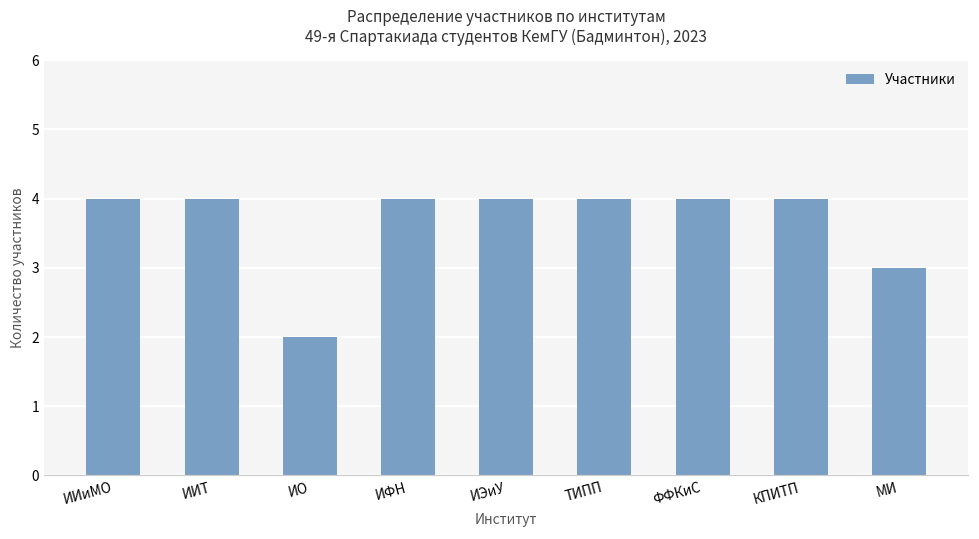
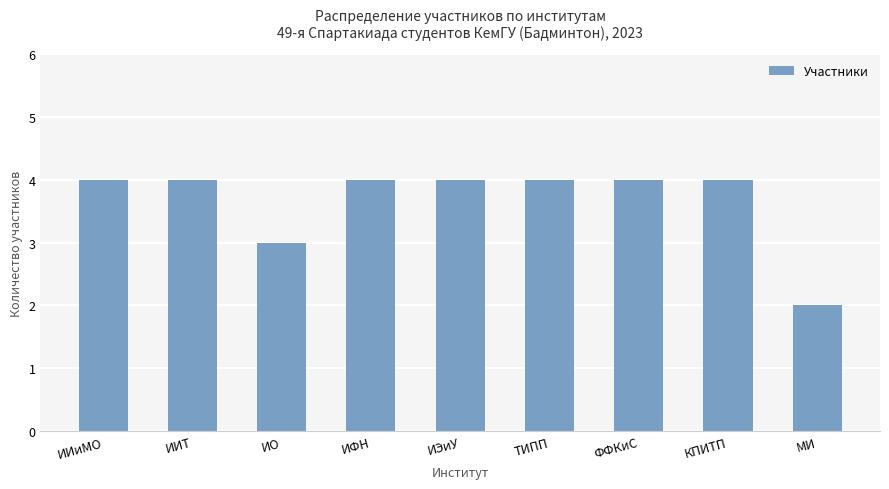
  {
    "ИИиМО": 4,
    "ИИТ": 4,
-   "ИО": 2,
+   "ИО": 3,
    "ИФН": 4,
    "ИЭиУ": 4,
    "ТИПП": 4,
    "ФФКиС": 4,
    "КПИТП": 4,
-   "МИ": 3
+   "МИ": 2
  }
